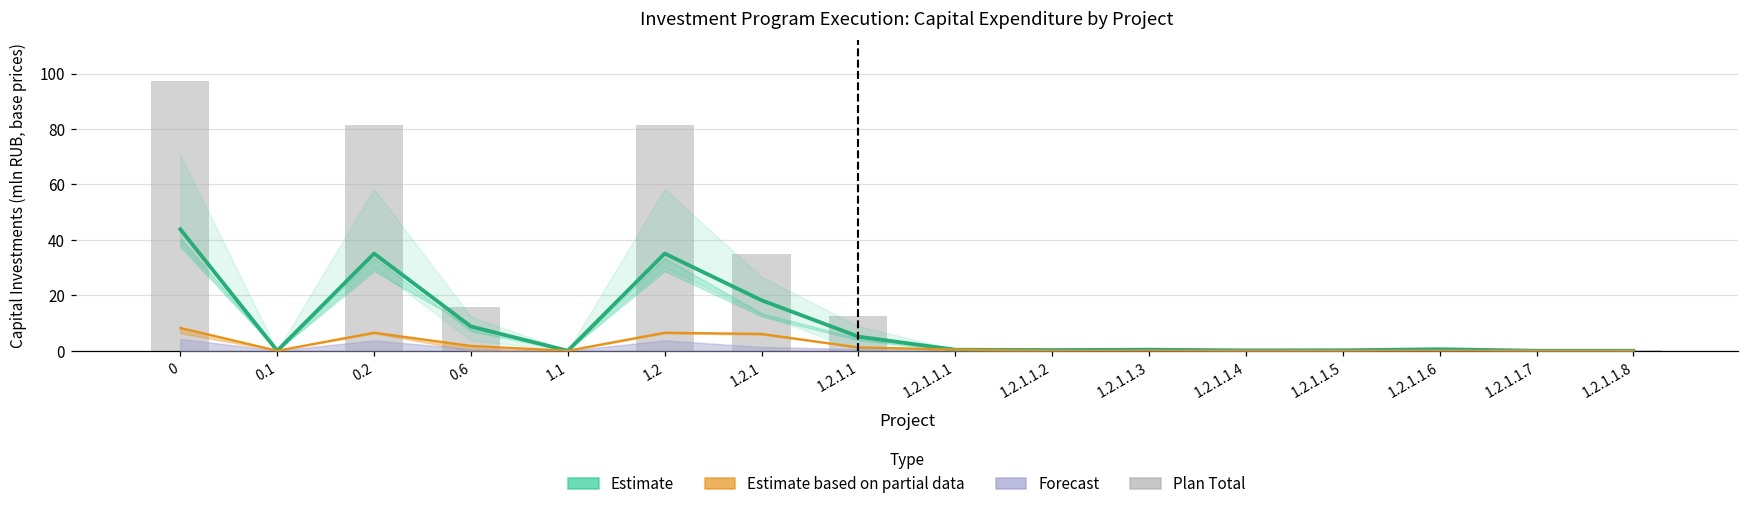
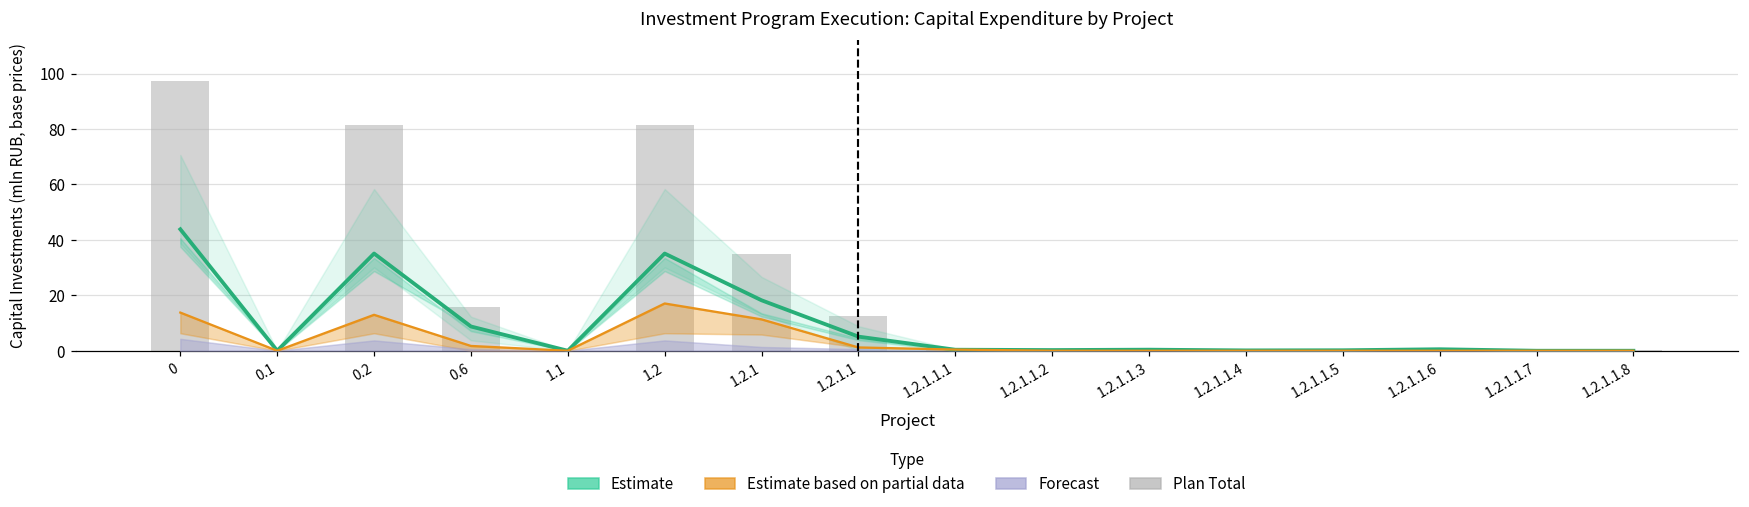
  {
    "Estimate based on partial data": {
-     "0": 8,
-     "0.2": 6,
+     "0": 14,
+     "0.2": 13,
      "0.6": 2,
-     "1.2": 6,
-     "1.2.1": 6
+     "1.2": 17,
+     "1.2.1": 11
    }
  }
